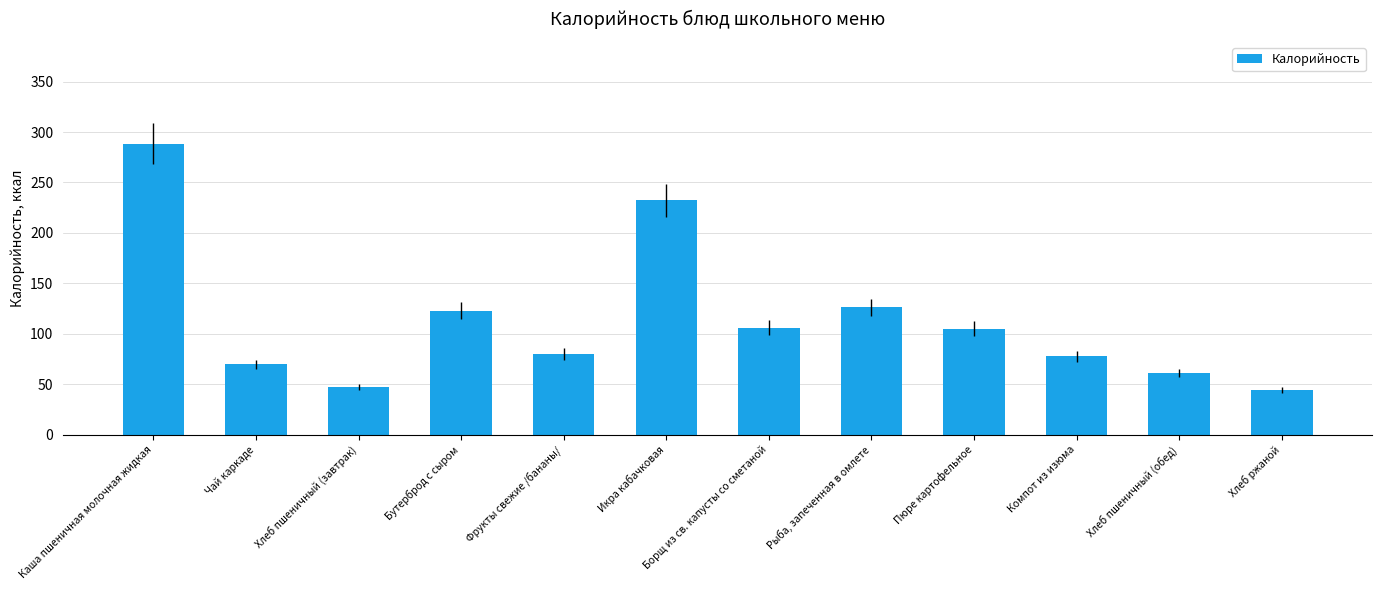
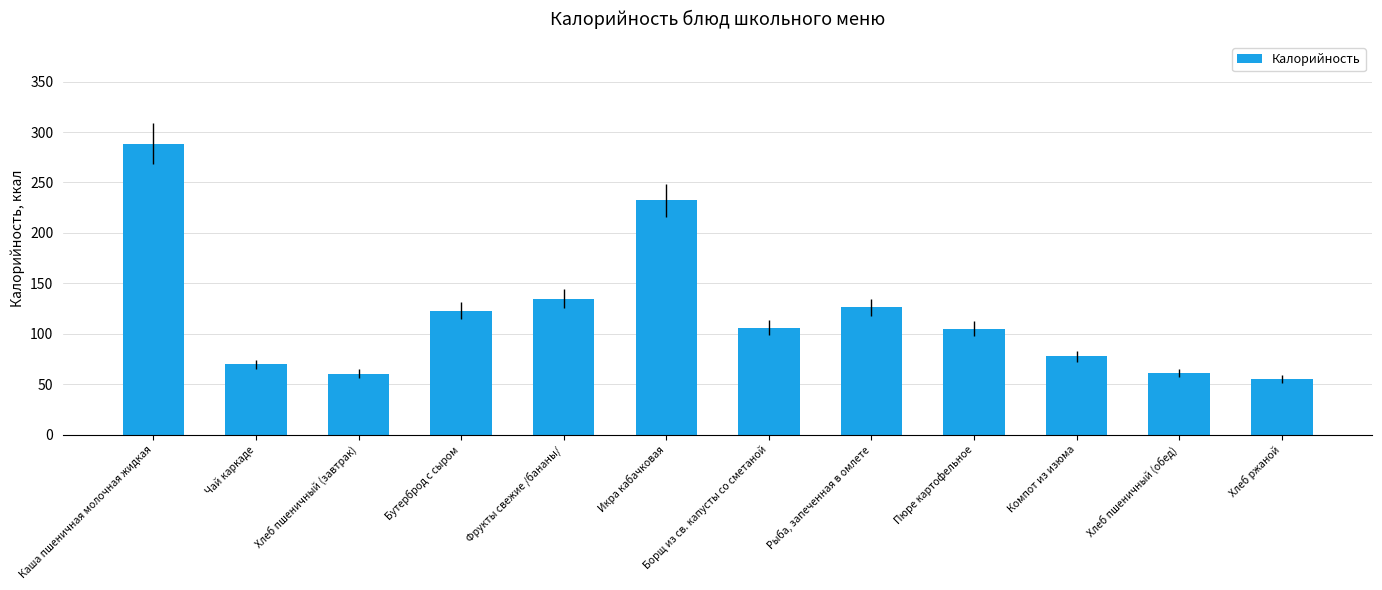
  {
    "Каша пшеничная молочная жидкая": 288,
    "Чай каркаде": 70,
-   "Хлеб пшеничный (завтрак)": 47,
+   "Хлеб пшеничный (завтрак)": 61,
    "Бутерброд с сыром": 123,
-   "Фрукты свежие /бананы/": 80,
+   "Фрукты свежие /бананы/": 135,
    "Икра кабачковая": 233,
    "Борщ из св. капусты со сметаной": 106,
    "Рыба, запеченная в омлете": 126,
    "Пюре картофельное": 105,
    "Компот из изюма": 78,
    "Хлеб пшеничный (обед)": 61,
-   "Хлеб ржаной": 44
+   "Хлеб ржаной": 55
  }
